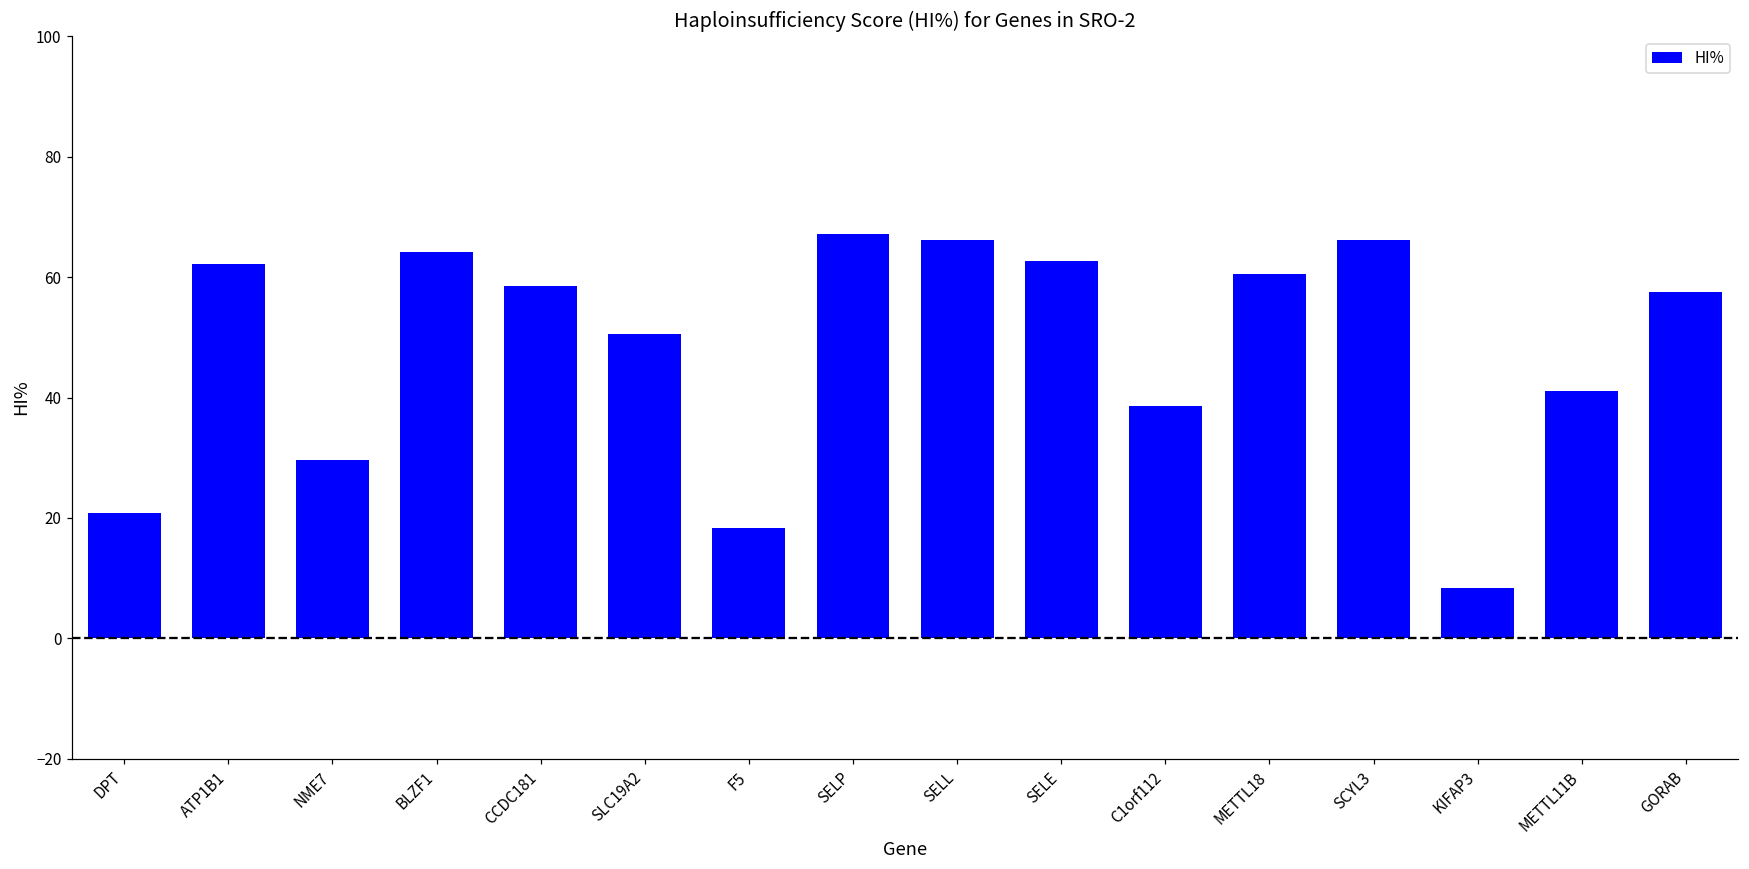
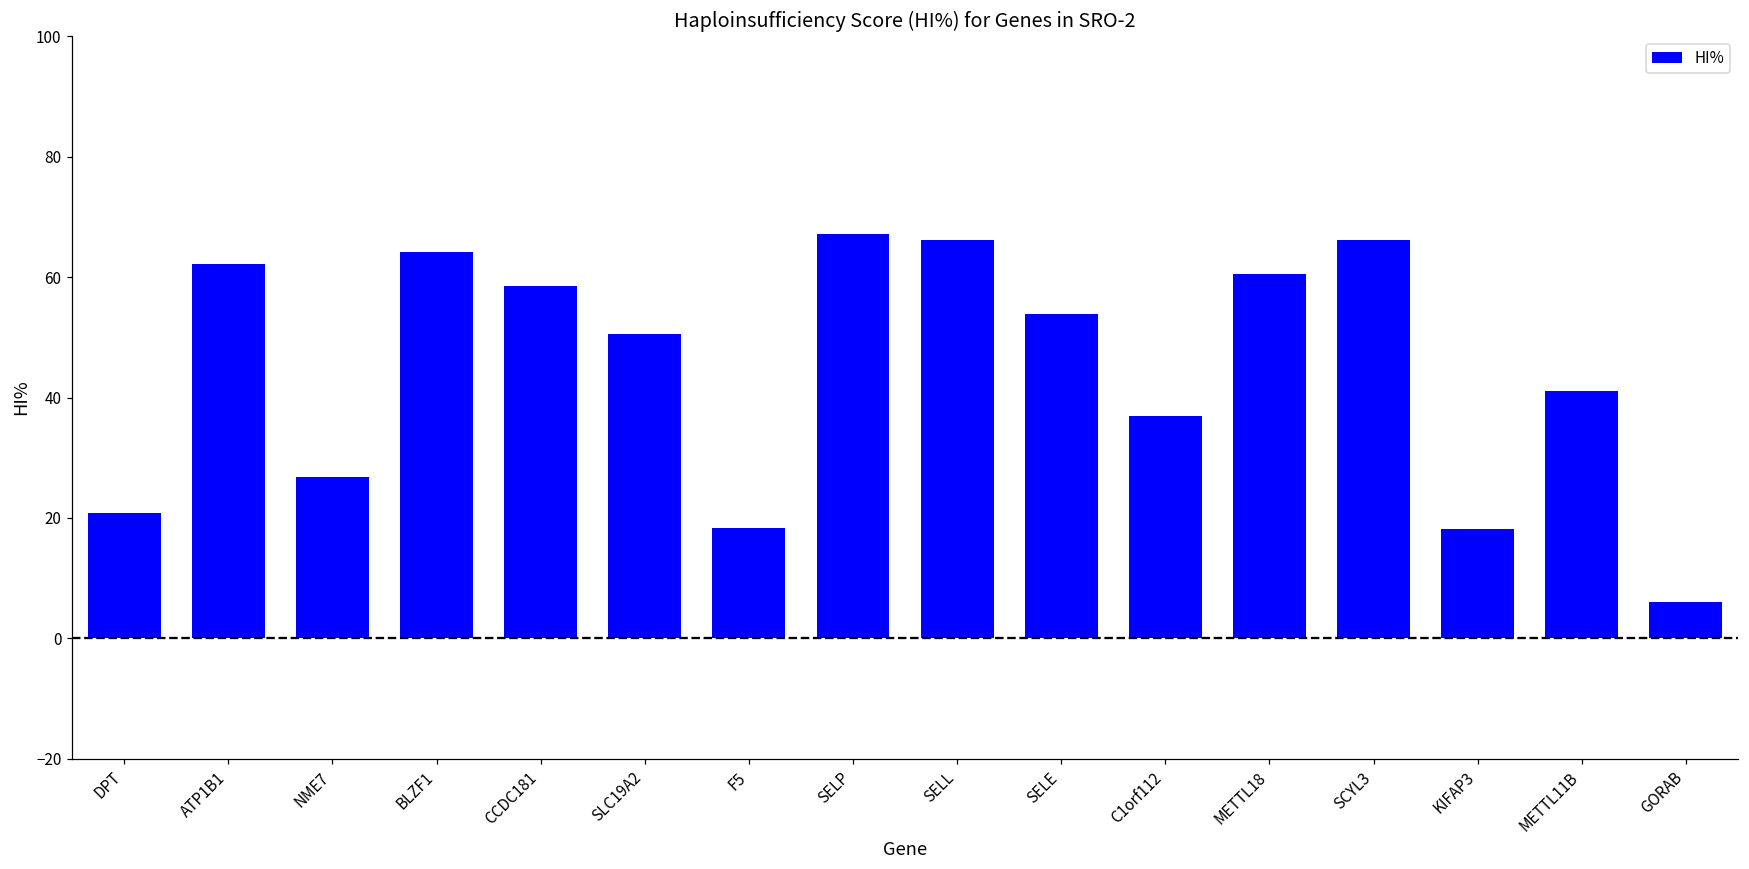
  {
    "DPT": 21,
    "ATP1B1": 62,
-   "NME7": 30,
+   "NME7": 27,
    "BLZF1": 64,
    "CCDC181": 58,
    "SLC19A2": 51,
    "F5": 18,
    "SELP": 67,
    "SELL": 66,
-   "SELE": 63,
-   "C1orf112": 39,
+   "SELE": 54,
+   "C1orf112": 37,
    "METTL18": 61,
    "SCYL3": 66,
-   "KIFAP3": 8,
+   "KIFAP3": 18,
    "METTL11B": 41,
-   "GORAB": 57
+   "GORAB": 6
  }
